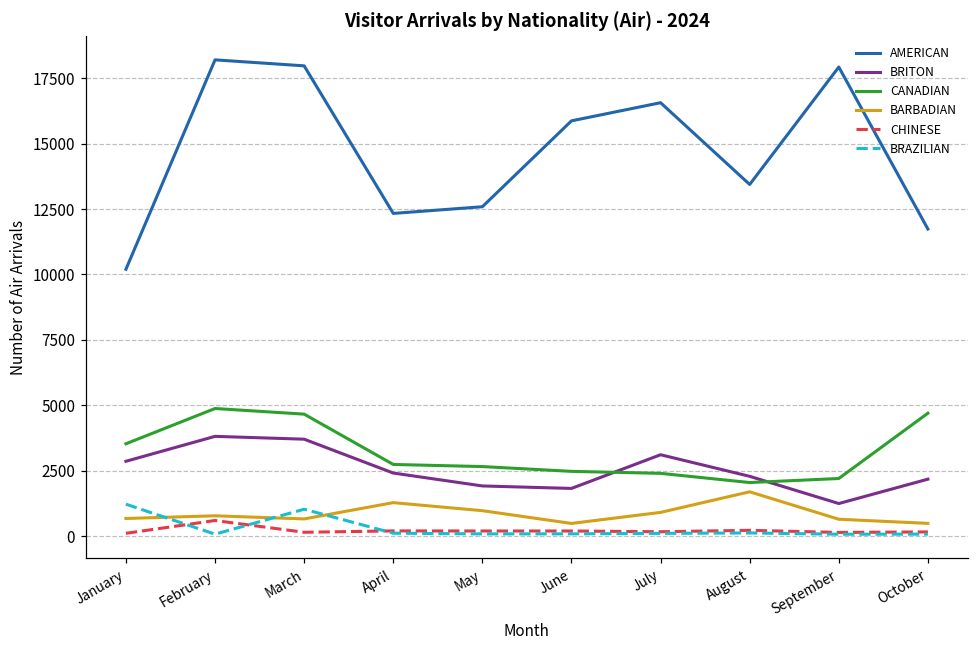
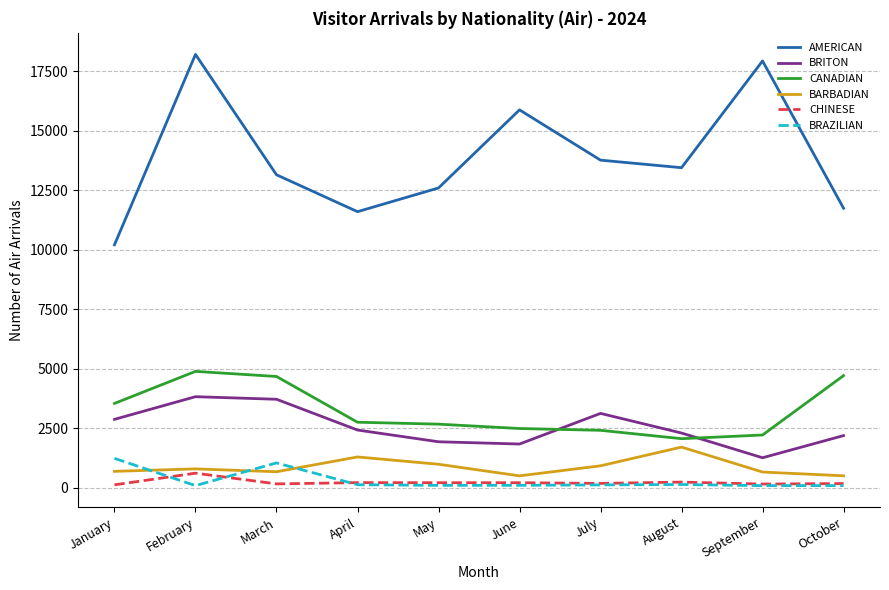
  {
    "AMERICAN": {
      "January": 10200,
      "February": 18200,
-     "March": 18000,
-     "April": 12300,
+     "March": 13100,
+     "April": 11600,
      "May": 12600,
      "June": 15900,
-     "July": 16600,
+     "July": 13800,
      "August": 13400,
      "September": 17900,
      "October": 11700
    },
    "BRITON": {
      "January": 2900,
      "February": 3800,
      "March": 3700,
      "April": 2400,
      "May": 1900,
      "June": 1800,
      "July": 3100,
      "August": 2300,
      "September": 1300,
      "October": 2200
    },
    "CANADIAN": {
      "January": 3500,
      "February": 4900,
      "March": 4700,
      "April": 2700,
      "May": 2700,
      "June": 2500,
      "July": 2400,
      "August": 2100,
      "September": 2200,
      "October": 4700
    },
    "BARBADIAN": {
      "January": 700,
      "February": 800,
      "March": 700,
      "April": 1300,
      "May": 1000,
      "June": 500,
      "July": 900,
      "August": 1700,
      "September": 700,
      "October": 500
    },
    "CHINESE": {
      "January": 100,
      "February": 600,
      "March": 200,
      "May": 200,
      "June": 200
    },
    "BRAZILIAN": {
      "January": 1200,
      "February": 100,
      "March": 1000,
      "May": 100,
      "June": 100
    }
  }
